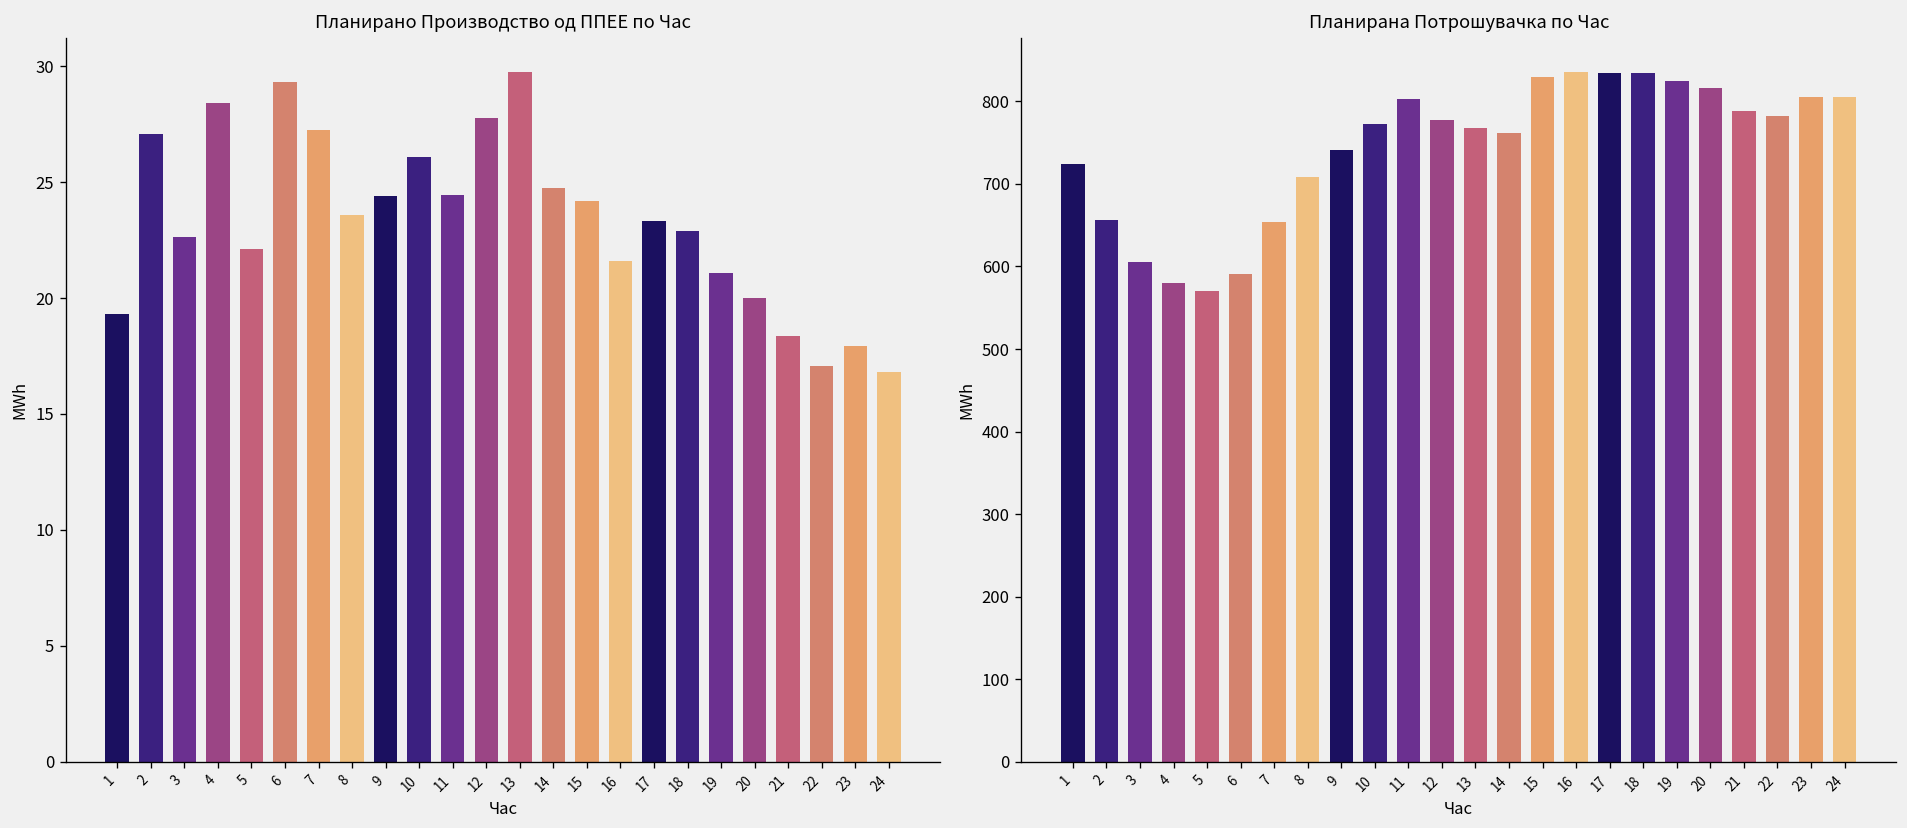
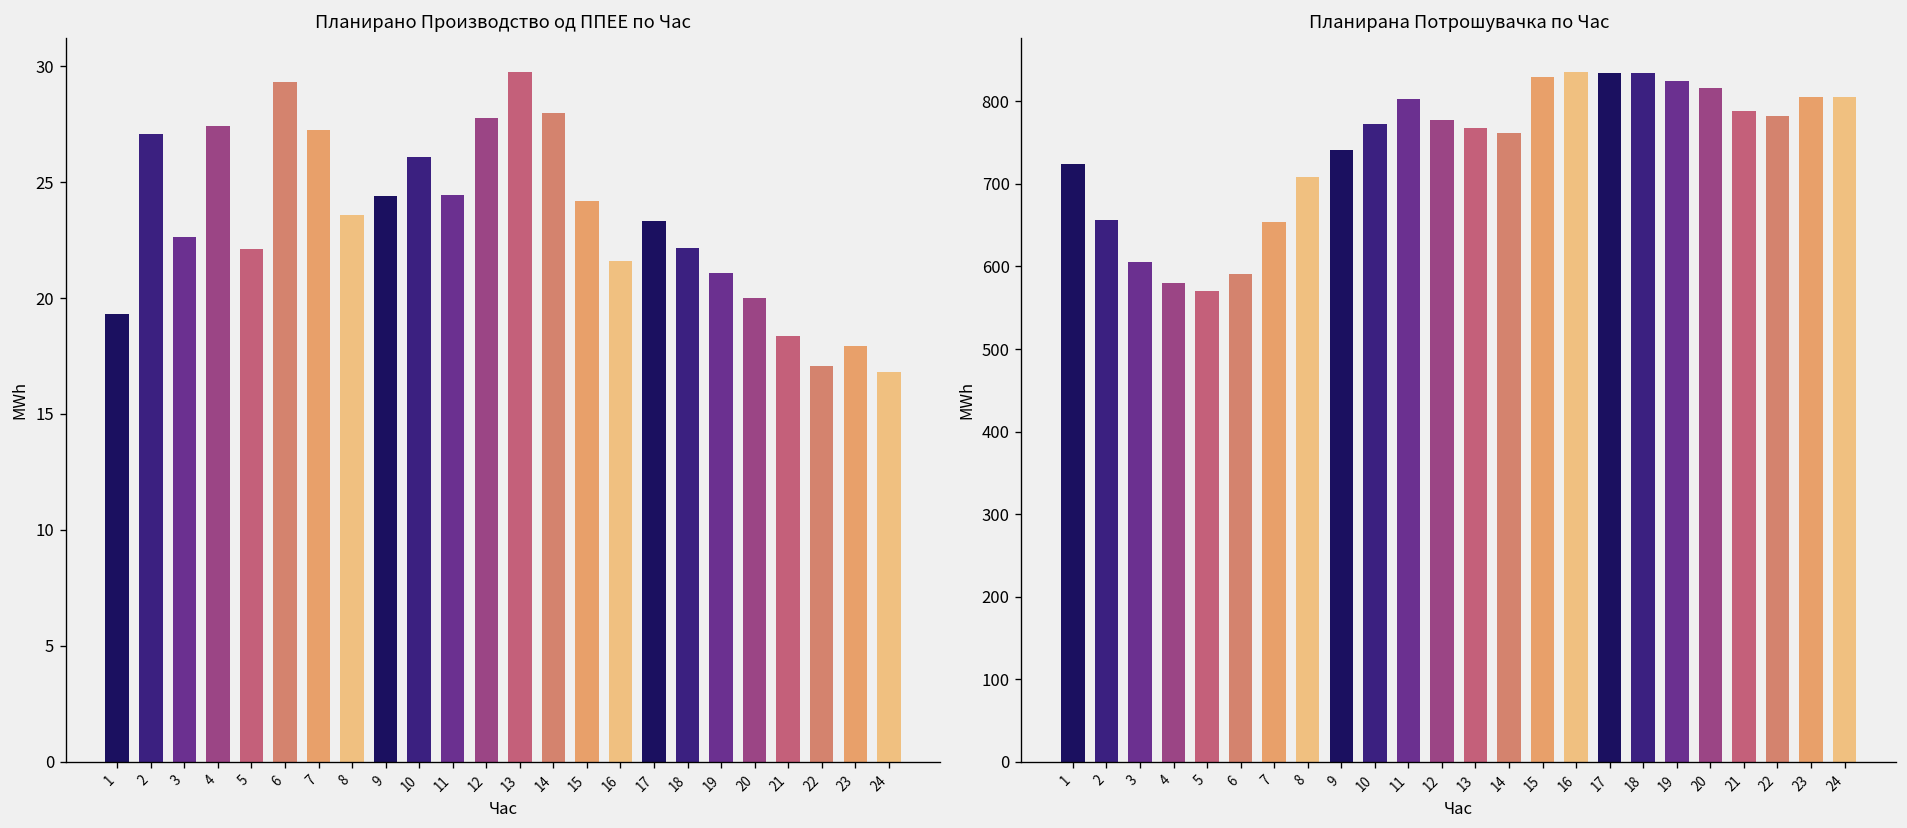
  {
    "Планирано Производство од ППЕЕ по Час": {
      "1": 19.3,
      "2": 27.1,
      "3": 22.6,
-     "4": 28.4,
+     "4": 27.4,
      "5": 22.1,
      "6": 29.3,
      "7": 27.3,
      "8": 23.6,
      "9": 24.4,
      "10": 26.1,
      "11": 24.5,
      "12": 27.8,
      "13": 29.7,
-     "14": 24.7,
+     "14": 28.0,
      "15": 24.2,
      "16": 21.6,
      "17": 23.3,
-     "18": 22.9,
+     "18": 22.2,
      "19": 21.1,
      "20": 20.0,
      "21": 18.3,
      "22": 17.1,
      "23": 17.9,
      "24": 16.8
    },
    "Планирана Потрошувачка по Час": {
      "1": 720,
      "2": 660,
      "3": 610,
      "4": 580,
      "5": 570,
      "6": 590,
      "7": 650,
      "8": 710,
      "9": 740,
      "10": 770,
      "11": 800,
      "12": 780,
      "13": 770,
      "14": 760,
      "15": 830,
      "16": 840,
      "17": 830,
      "18": 830,
      "19": 830,
      "20": 820,
      "21": 790,
      "22": 780,
      "23": 810,
      "24": 810
    }
  }
